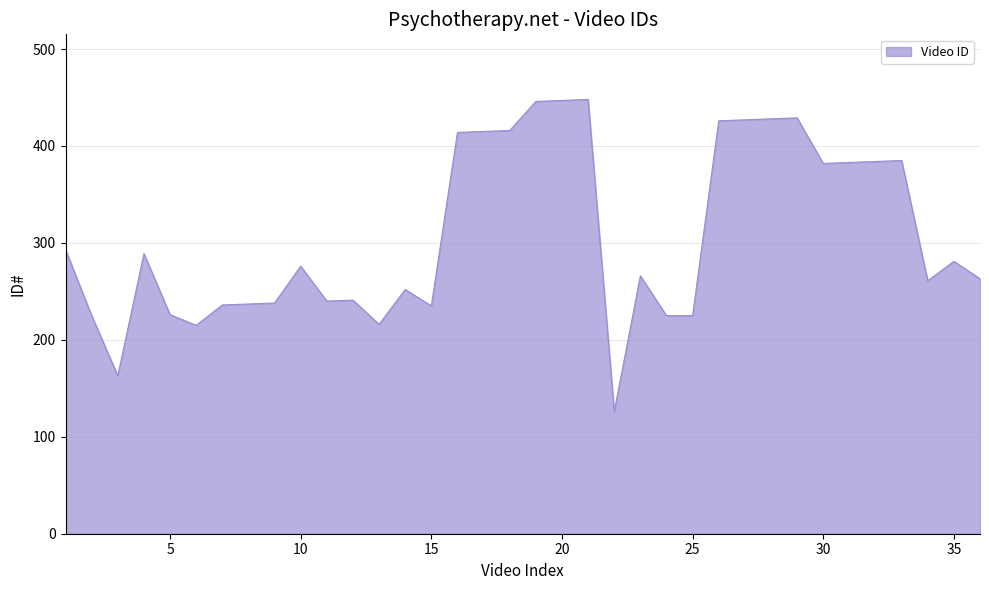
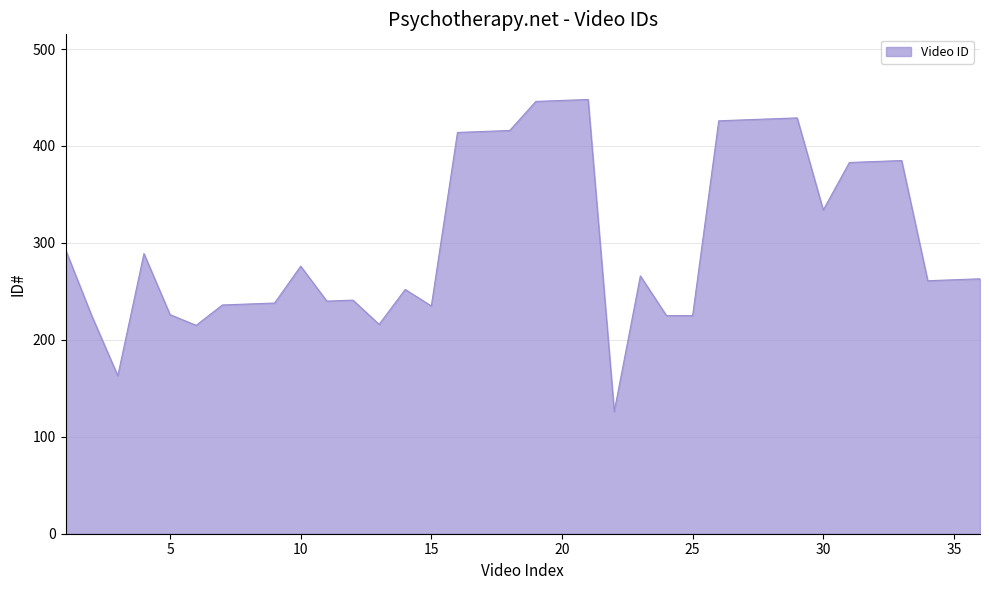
  {
    "5": 230,
    "10": 280,
    "15": 240,
    "20": 450,
    "25": 230,
-   "30": 380,
-   "35": 280
+   "30": 330,
+   "35": 260
  }
